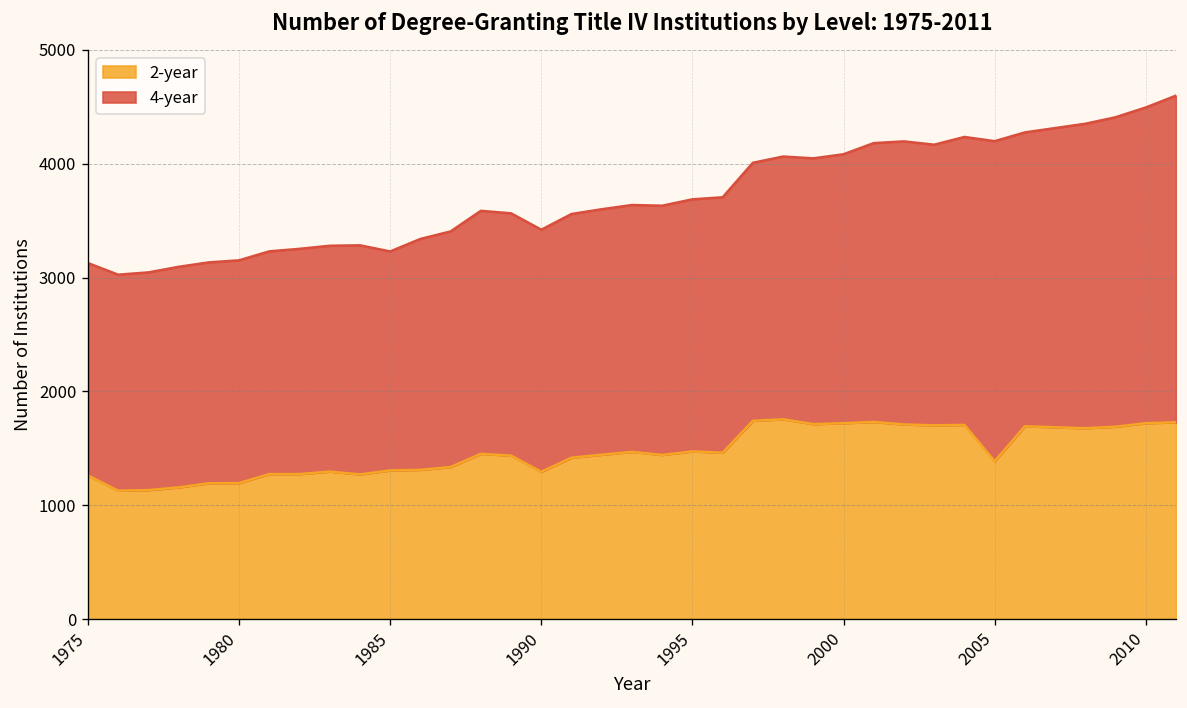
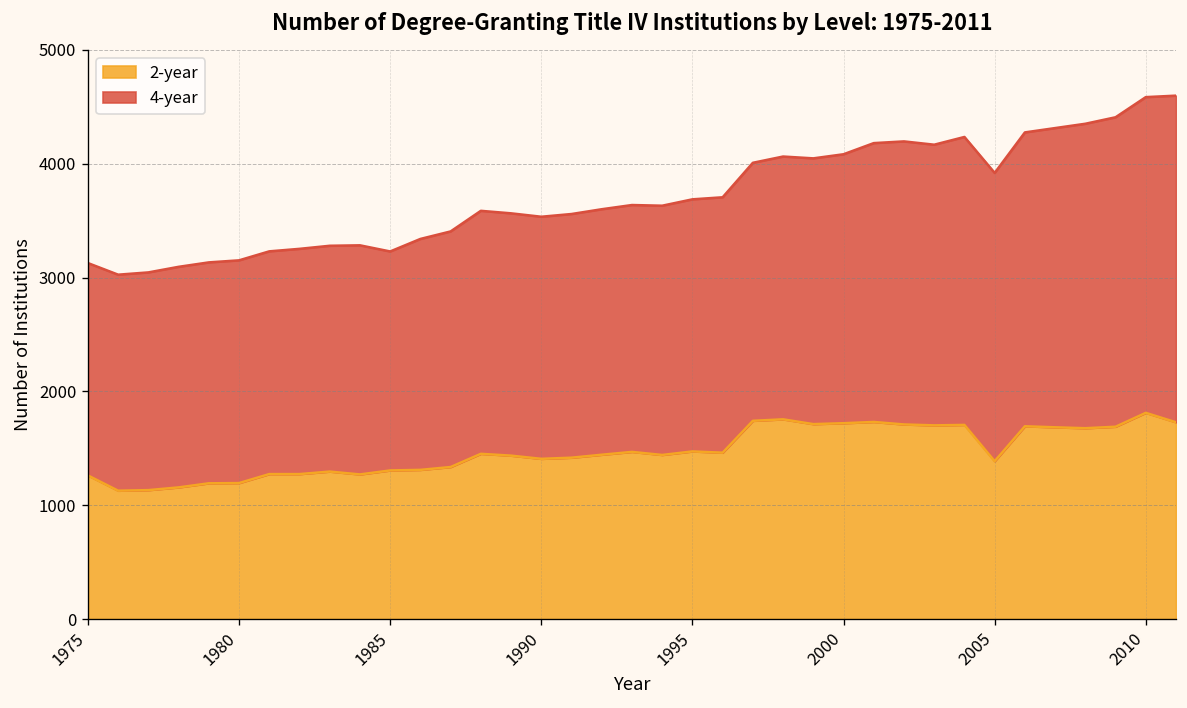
  {
    "2-year": {
      "1975": 1300,
      "1980": 1200,
      "1985": 1300,
-     "1990": 1300,
+     "1990": 1400,
      "1995": 1500,
      "2000": 1700,
      "2005": 1400,
-     "2010": 1700
+     "2010": 1800
    },
    "4-year": {
      "1975": 1900,
      "1980": 2000,
      "1985": 1900,
      "1990": 2100,
      "1995": 2200,
      "2000": 2400,
-     "2005": 2800,
+     "2005": 2500,
      "2010": 2800
    }
  }
